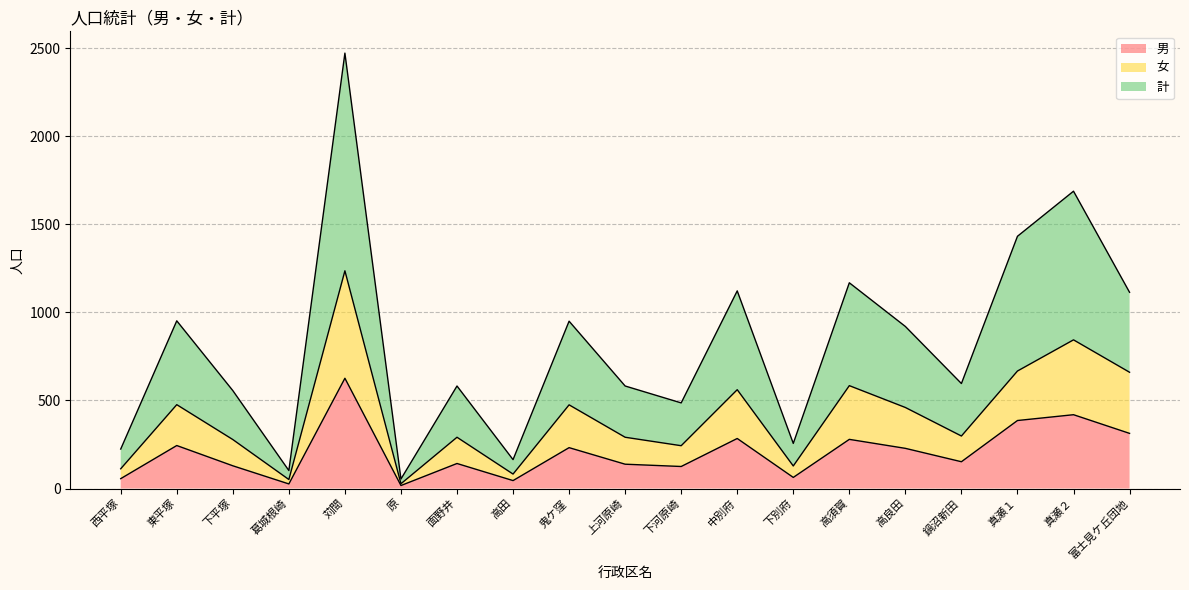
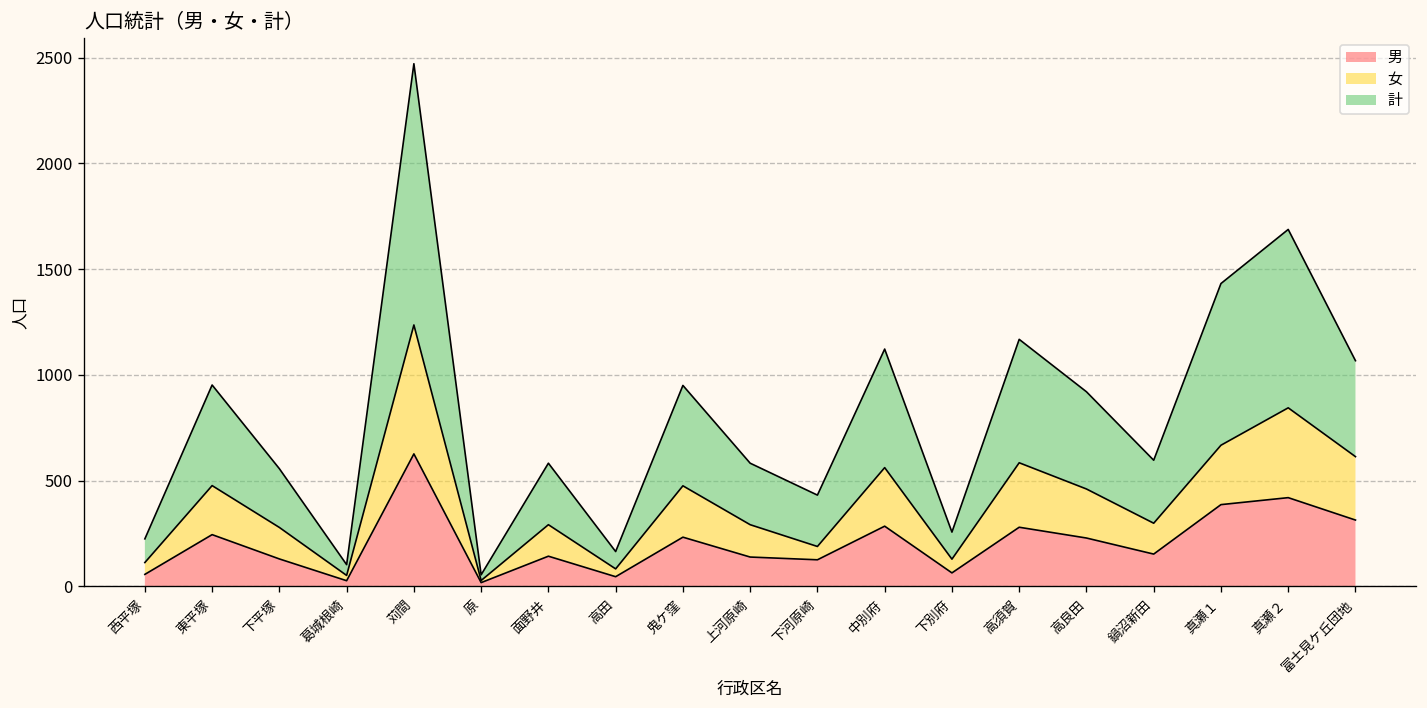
  {
    "男": {
      "西平塚": 60,
      "東平塚": 240,
      "下平塚": 130,
      "葛城根崎": 30,
      "苅間": 630,
      "面野井": 140,
      "高田": 50,
      "鬼ケ窪": 230,
      "上河原崎": 140,
      "下河原崎": 130,
      "中別府": 280,
      "下別府": 60,
      "高須賀": 280,
      "高良田": 230,
      "鍋沼新田": 150,
      "真瀬１": 390,
      "真瀬２": 420,
      "富士見ケ丘団地": 310
    },
    "女": {
      "西平塚": 60,
      "東平塚": 230,
      "下平塚": 150,
      "葛城根崎": 30,
      "苅間": 610,
      "面野井": 150,
      "高田": 40,
      "鬼ケ窪": 240,
      "上河原崎": 150,
-     "下河原崎": 120,
+     "下河原崎": 60,
      "中別府": 280,
      "下別府": 70,
      "高須賀": 310,
      "高良田": 230,
      "鍋沼新田": 150,
      "真瀬１": 280,
      "真瀬２": 430,
-     "富士見ケ丘団地": 350
+     "富士見ケ丘団地": 300
    },
    "計": {
      "西平塚": 110,
      "東平塚": 480,
      "下平塚": 280,
      "葛城根崎": 50,
      "苅間": 1240,
      "原": 30,
      "面野井": 290,
      "高田": 80,
      "鬼ケ窪": 480,
      "上河原崎": 290,
      "下河原崎": 240,
      "中別府": 560,
      "下別府": 130,
      "高須賀": 580,
      "高良田": 460,
      "鍋沼新田": 300,
      "真瀬１": 770,
      "真瀬２": 840,
      "富士見ケ丘団地": 450
    }
  }
